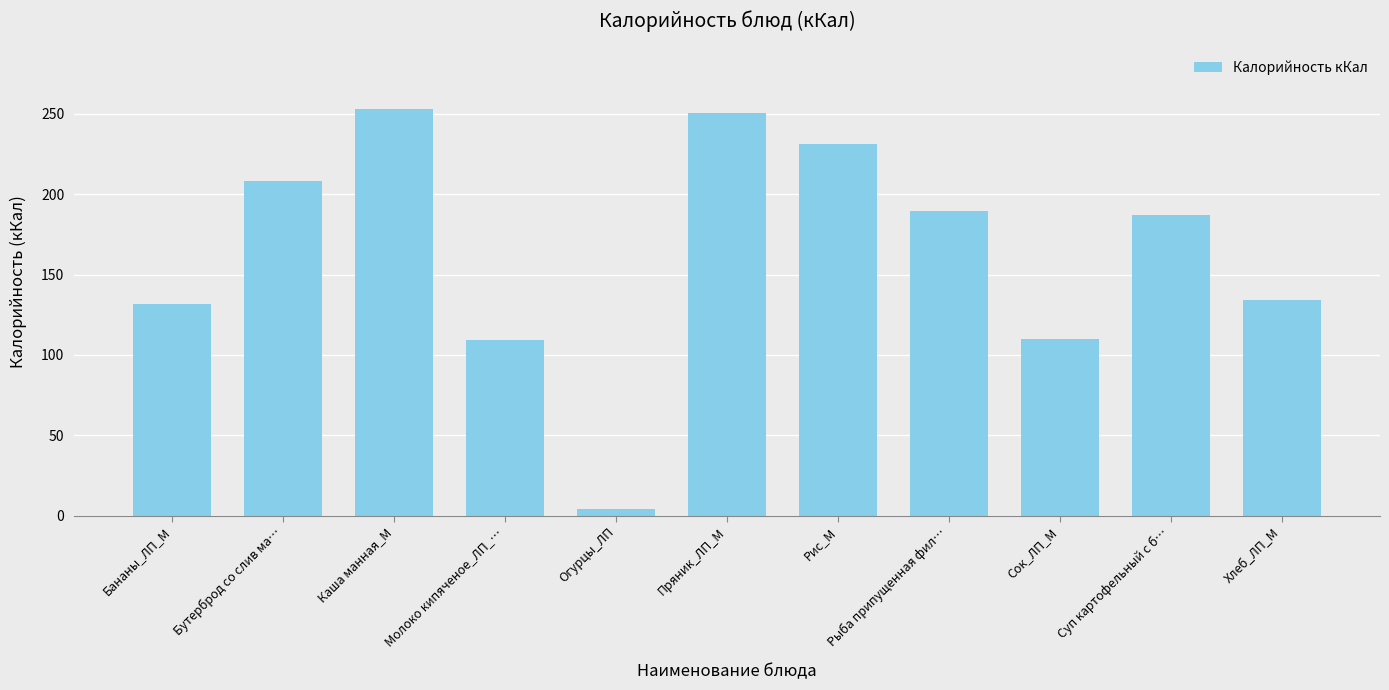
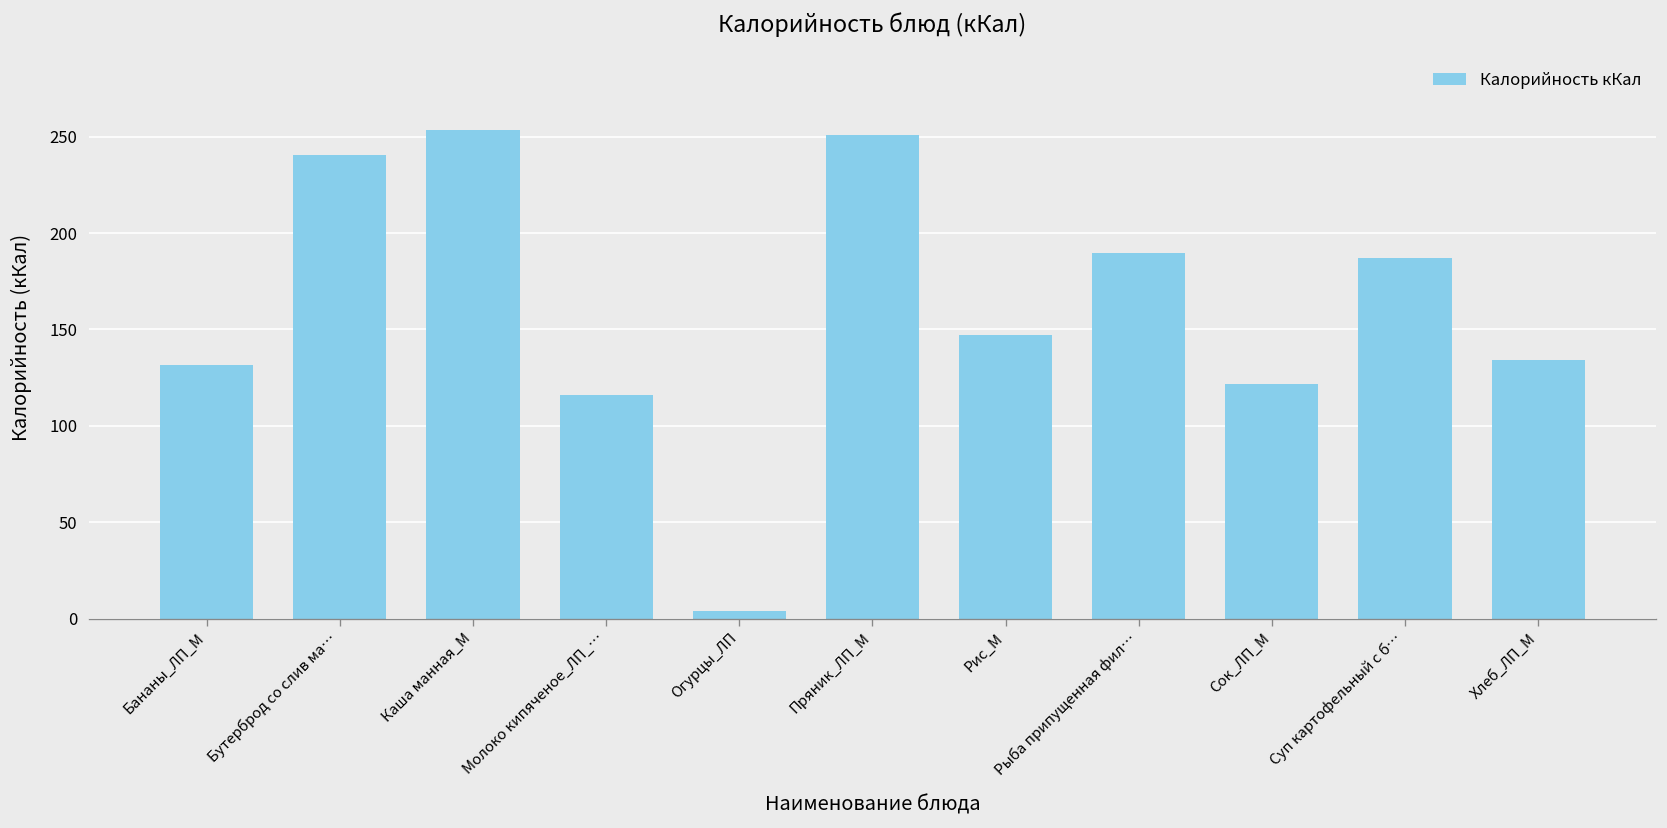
  {
    "Бананы_ЛП_М": 132,
-   "Бутерброд со слив ма…": 208,
+   "Бутерброд со слив ма…": 241,
    "Каша манная_М": 253,
-   "Молоко кипяченое_ЛП_…": 109,
+   "Молоко кипяченое_ЛП_…": 116,
    "Огурцы_ЛП": 4,
    "Пряник_ЛП_М": 251,
-   "Рис_М": 231,
+   "Рис_М": 147,
    "Рыба припущенная фил…": 190,
-   "Сок_ЛП_М": 110,
+   "Сок_ЛП_М": 122,
    "Суп картофельный с б…": 187,
    "Хлеб_ЛП_М": 134
  }
